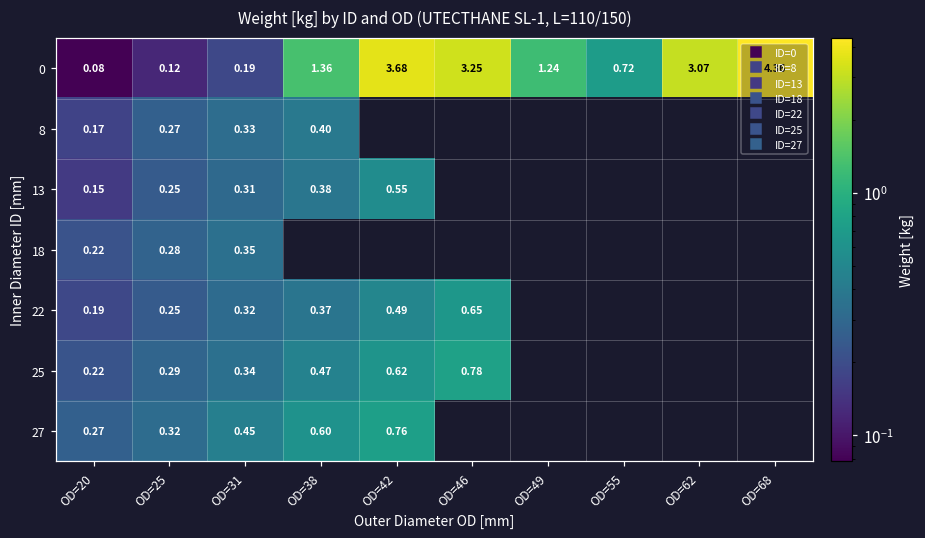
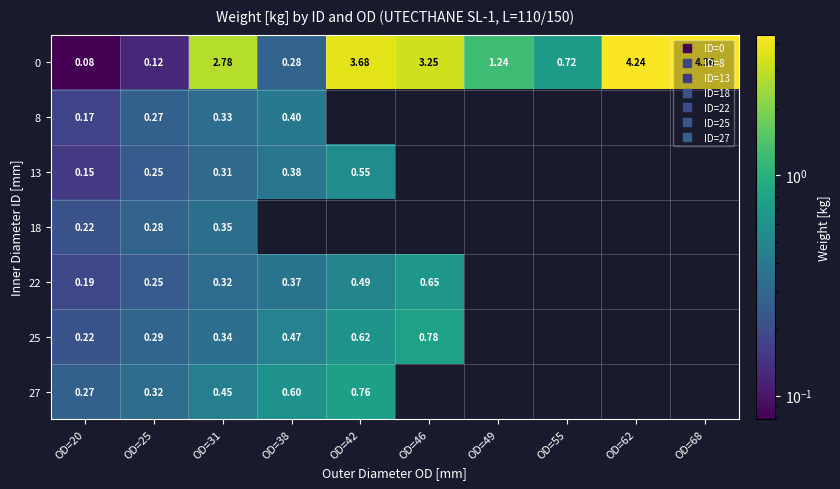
  {
    "0": {
      "OD=20": 0.08,
      "OD=25": 0.12,
-     "OD=31": 0.19,
-     "OD=38": 1.36,
+     "OD=31": 2.78,
+     "OD=38": 0.28,
      "OD=42": 3.68,
      "OD=46": 3.25,
      "OD=49": 1.24,
      "OD=55": 0.72,
-     "OD=62": 3.07
+     "OD=62": 4.24
    },
    "8": {
      "OD=20": 0.17,
      "OD=25": 0.27,
      "OD=31": 0.33,
      "OD=38": 0.40
    },
    "13": {
      "OD=20": 0.15,
      "OD=25": 0.25,
      "OD=31": 0.31,
      "OD=38": 0.38,
      "OD=42": 0.55
    },
    "18": {
      "OD=20": 0.22,
      "OD=25": 0.28,
      "OD=31": 0.35
    },
    "22": {
      "OD=20": 0.19,
      "OD=25": 0.25,
      "OD=31": 0.32,
      "OD=38": 0.37,
      "OD=42": 0.49,
      "OD=46": 0.65
    },
    "25": {
      "OD=20": 0.22,
      "OD=25": 0.29,
      "OD=31": 0.34,
      "OD=38": 0.47,
      "OD=42": 0.62,
      "OD=46": 0.78
    },
    "27": {
      "OD=20": 0.27,
      "OD=25": 0.32,
      "OD=31": 0.45,
      "OD=38": 0.60,
      "OD=42": 0.76
    }
  }
